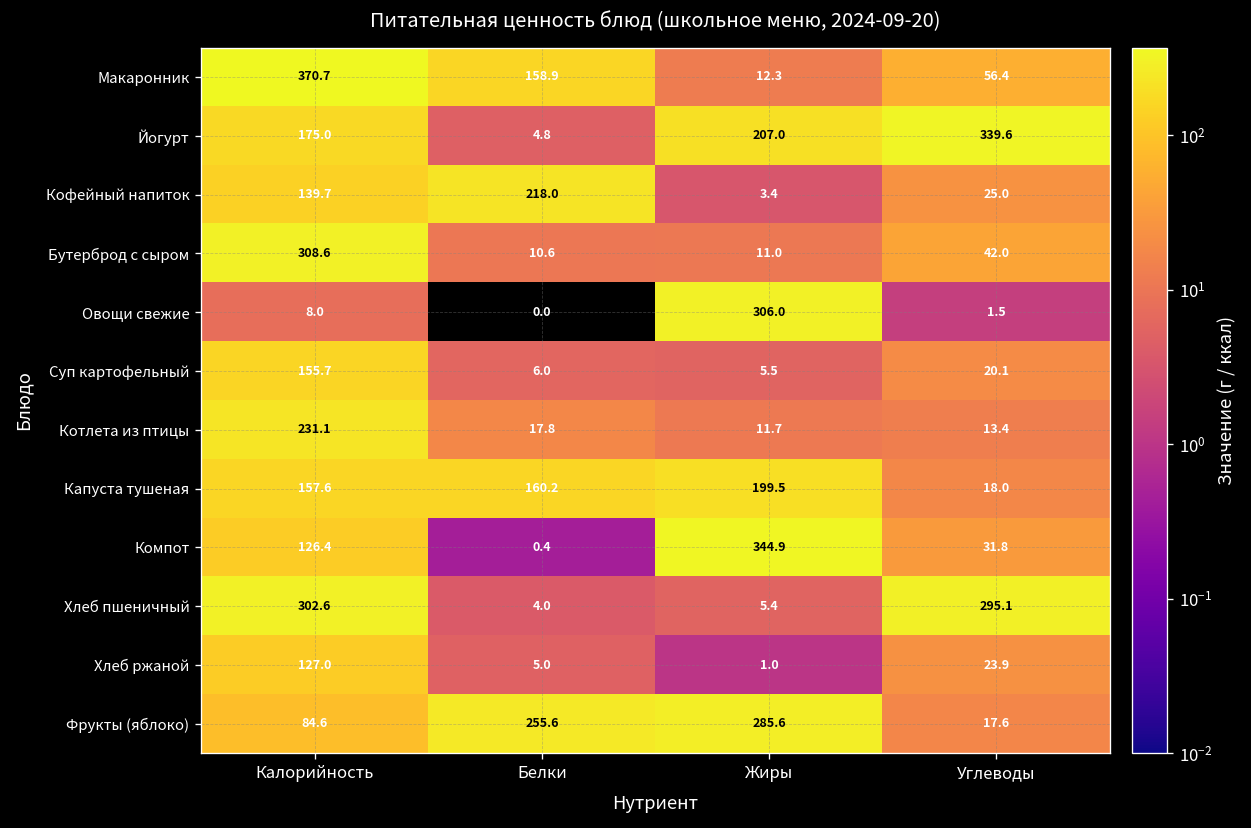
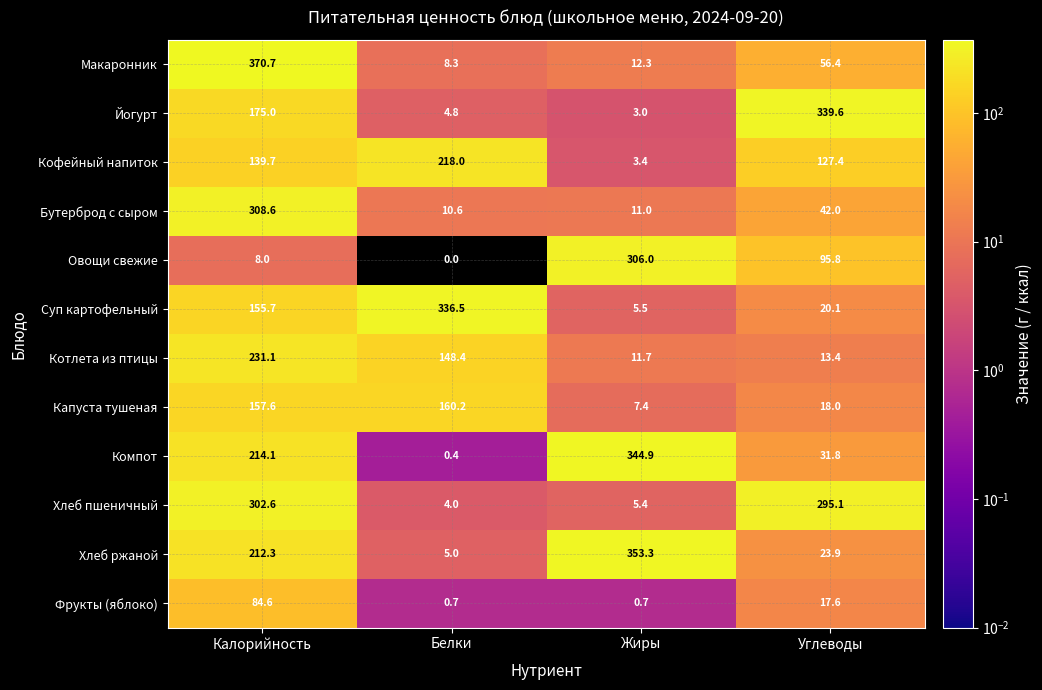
  {
    "Макаронник": {
      "Калорийность": 370.7,
-     "Белки": 158.9,
+     "Белки": 8.3,
      "Жиры": 12.3,
      "Углеводы": 56.4
    },
    "Йогурт": {
      "Калорийность": 175.0,
      "Белки": 4.8,
-     "Жиры": 207.0,
+     "Жиры": 3.0,
      "Углеводы": 339.6
    },
    "Кофейный напиток": {
      "Калорийность": 139.7,
      "Белки": 218.0,
      "Жиры": 3.4,
-     "Углеводы": 25.0
+     "Углеводы": 127.4
    },
    "Бутерброд с сыром": {
      "Калорийность": 308.6,
      "Белки": 10.6,
      "Жиры": 11.0,
      "Углеводы": 42.0
    },
    "Овощи свежие": {
      "Калорийность": 8.0,
      "Белки": 0.0,
      "Жиры": 306.0,
-     "Углеводы": 1.5
+     "Углеводы": 95.8
    },
    "Суп картофельный": {
      "Калорийность": 155.7,
-     "Белки": 6.0,
+     "Белки": 336.5,
      "Жиры": 5.5,
      "Углеводы": 20.1
    },
    "Котлета из птицы": {
      "Калорийность": 231.1,
-     "Белки": 17.8,
+     "Белки": 148.4,
      "Жиры": 11.7,
      "Углеводы": 13.4
    },
    "Капуста тушеная": {
      "Калорийность": 157.6,
      "Белки": 160.2,
-     "Жиры": 199.5,
+     "Жиры": 7.4,
      "Углеводы": 18.0
    },
    "Компот": {
-     "Калорийность": 126.4,
+     "Калорийность": 214.1,
      "Белки": 0.4,
      "Жиры": 344.9,
      "Углеводы": 31.8
    },
    "Хлеб пшеничный": {
      "Калорийность": 302.6,
      "Белки": 4.0,
      "Жиры": 5.4,
      "Углеводы": 295.1
    },
    "Хлеб ржаной": {
-     "Калорийность": 127.0,
+     "Калорийность": 212.3,
      "Белки": 5.0,
-     "Жиры": 1.0,
+     "Жиры": 353.3,
      "Углеводы": 23.9
    },
    "Фрукты (яблоко)": {
      "Калорийность": 84.6,
-     "Белки": 255.6,
-     "Жиры": 285.6,
+     "Белки": 0.7,
+     "Жиры": 0.7,
      "Углеводы": 17.6
    }
  }
